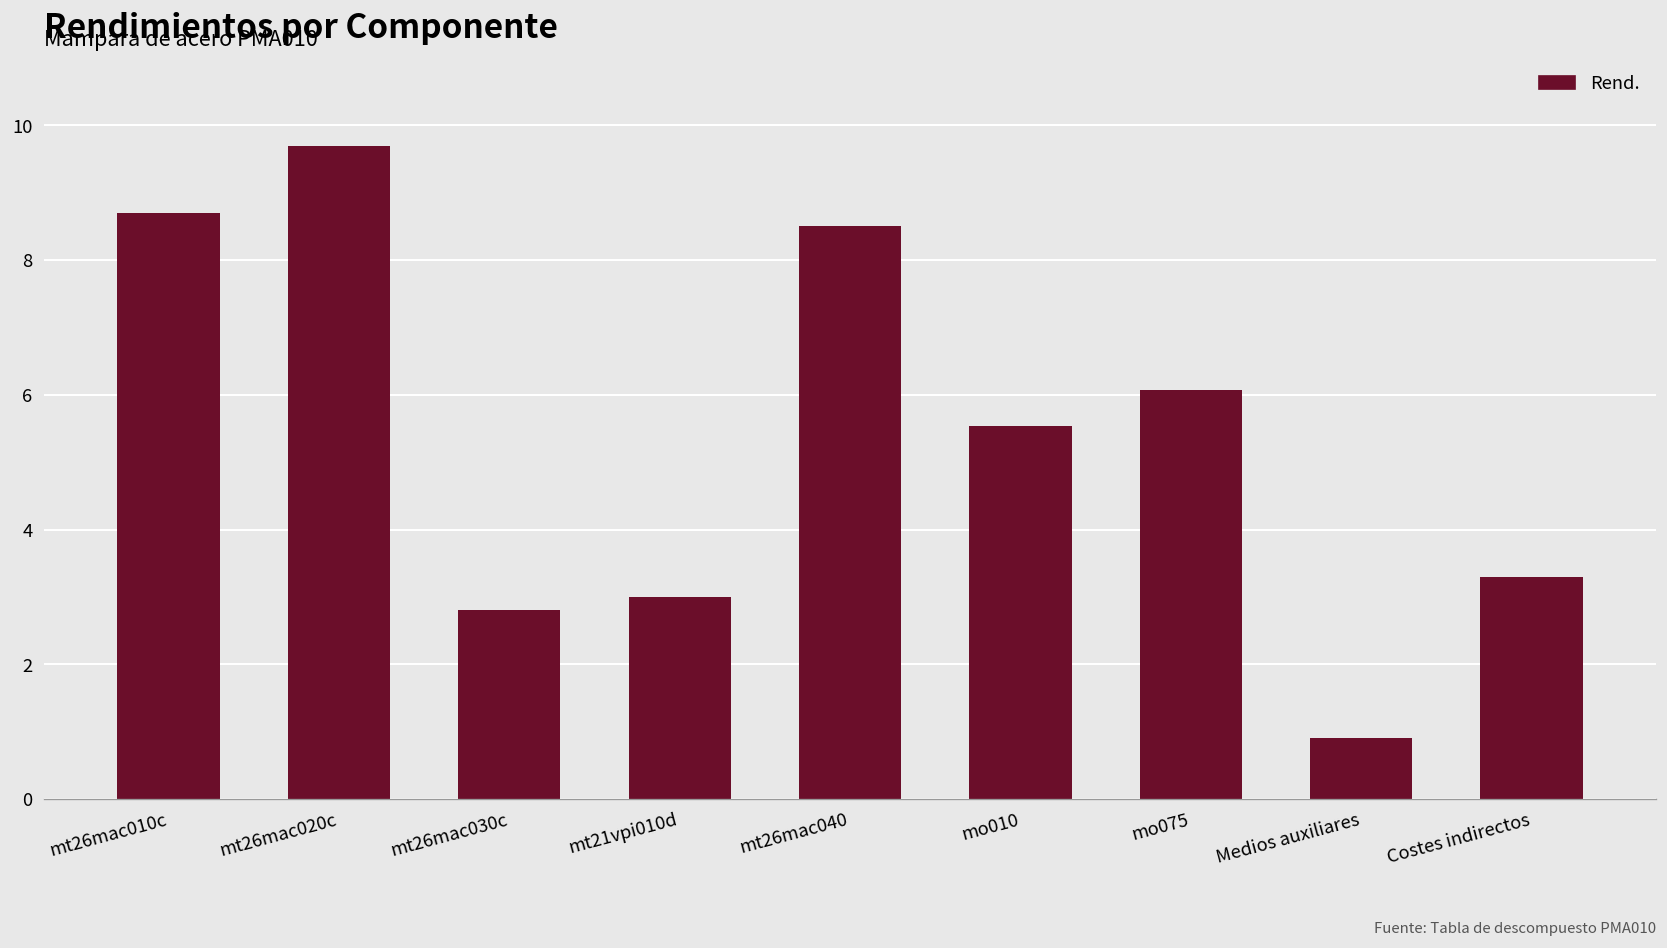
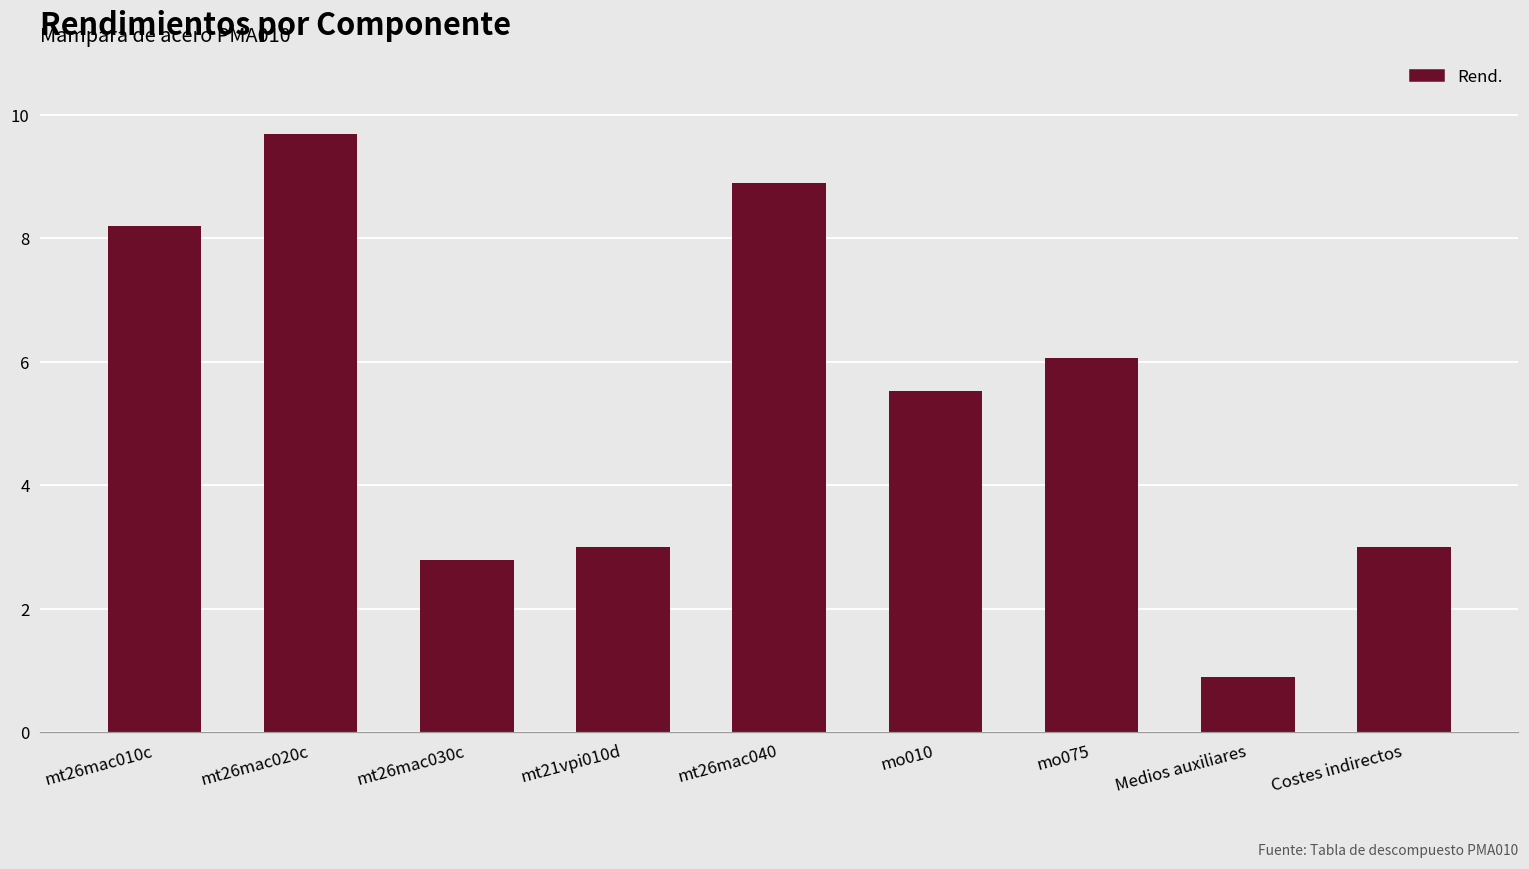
  {
-   "mt26mac010c": 8.7,
+   "mt26mac010c": 8.2,
    "mt26mac020c": 9.7,
    "mt26mac030c": 2.8,
    "mt21vpi010d": 3.0,
-   "mt26mac040": 8.5,
+   "mt26mac040": 8.9,
    "mo010": 5.5,
    "mo075": 6.1,
    "Medios auxiliares": 0.9,
-   "Costes indirectos": 3.3
+   "Costes indirectos": 3.0
  }
